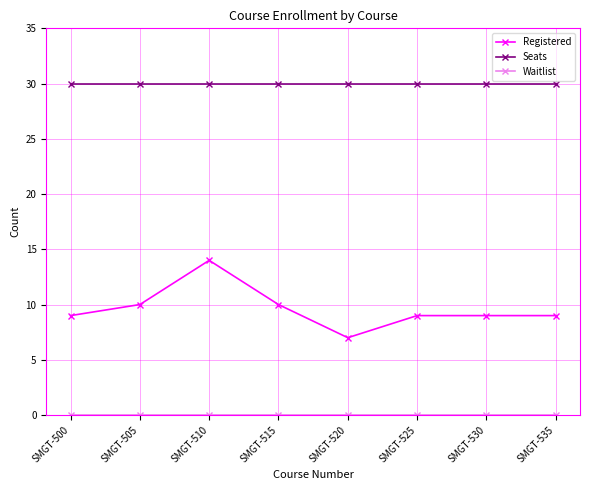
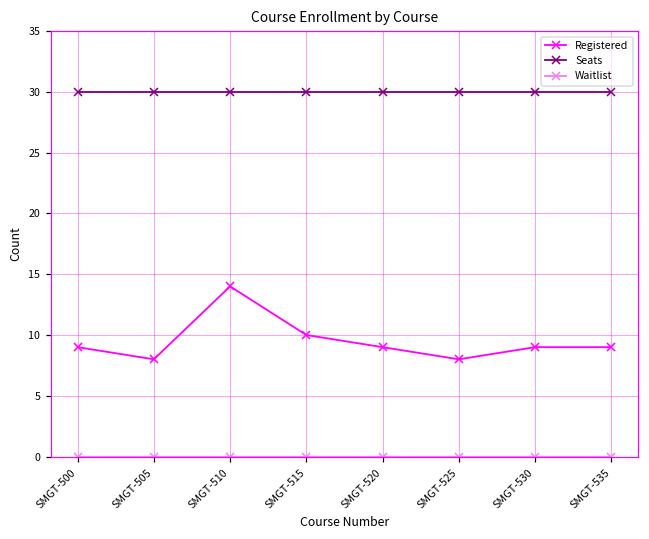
  {
    "Registered": {
      "SMGT-500": 9,
-     "SMGT-505": 10,
+     "SMGT-505": 8,
      "SMGT-510": 14,
      "SMGT-515": 10,
-     "SMGT-520": 7,
-     "SMGT-525": 9,
+     "SMGT-520": 9,
+     "SMGT-525": 8,
      "SMGT-530": 9,
      "SMGT-535": 9
    },
    "Seats": {
      "SMGT-500": 30,
      "SMGT-505": 30,
      "SMGT-510": 30,
      "SMGT-515": 30,
      "SMGT-520": 30,
      "SMGT-525": 30,
      "SMGT-530": 30,
      "SMGT-535": 30
    },
    "Waitlist": {
      "SMGT-500": 0,
      "SMGT-505": 0,
      "SMGT-510": 0,
      "SMGT-515": 0,
      "SMGT-520": 0,
      "SMGT-525": 0,
      "SMGT-530": 0,
      "SMGT-535": 0
    }
  }
